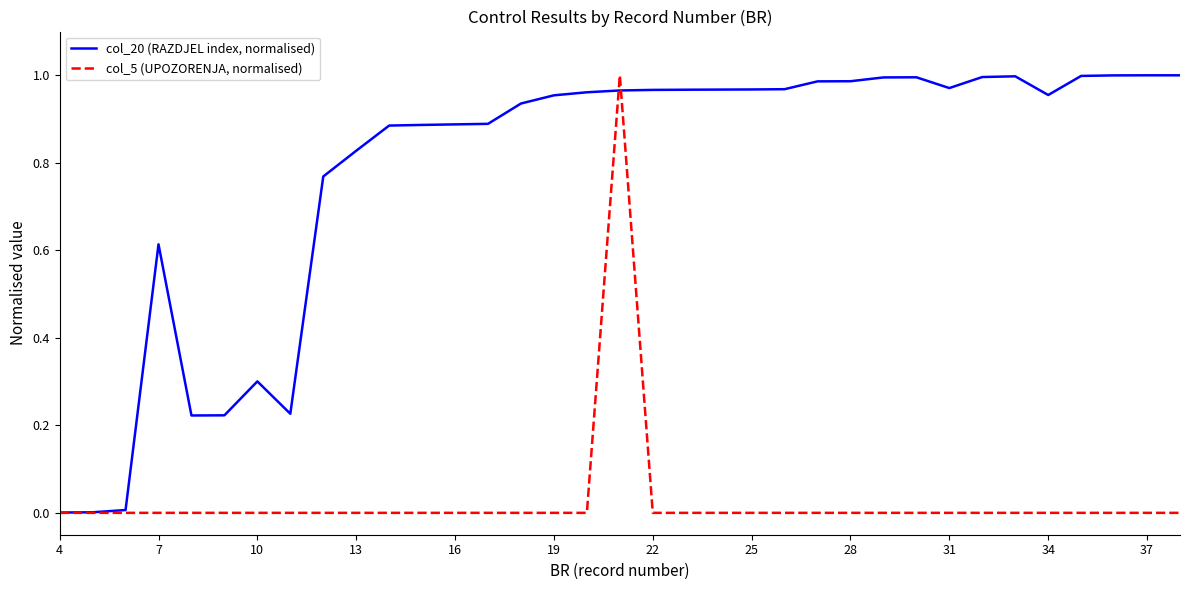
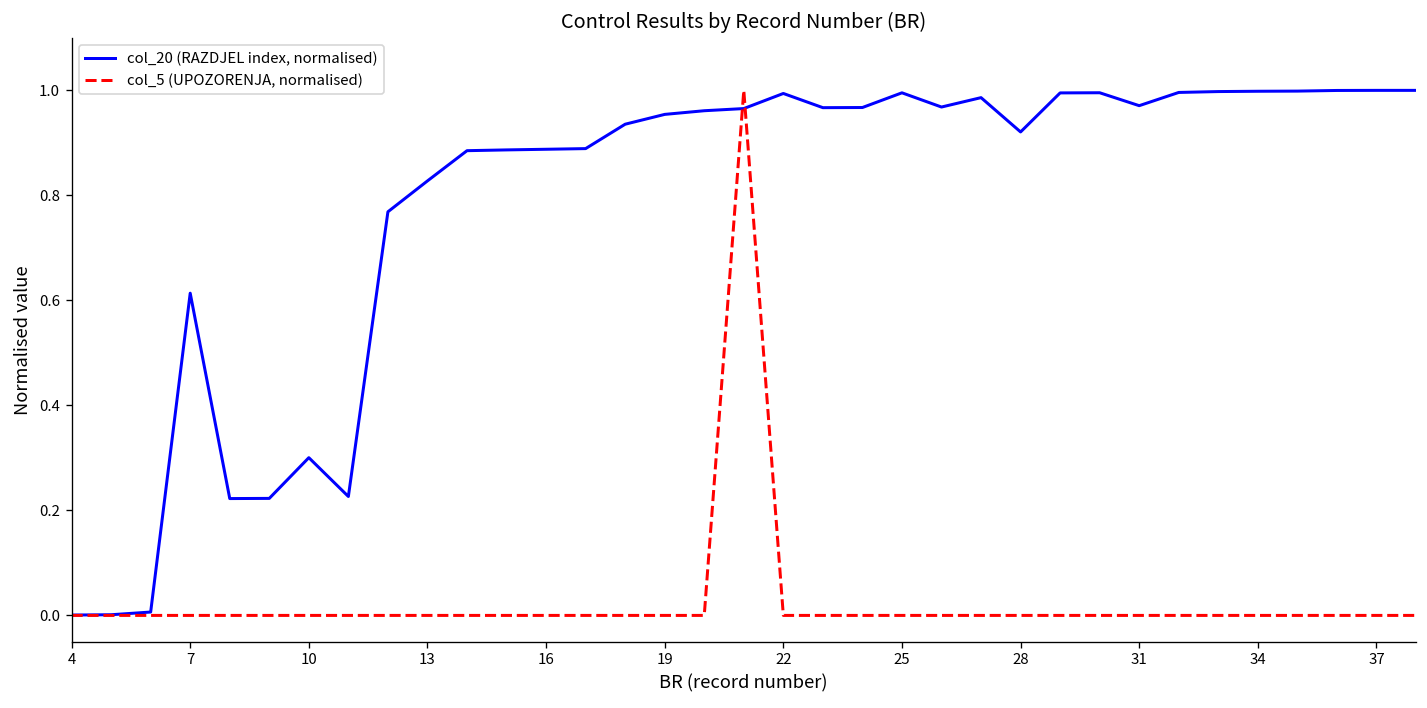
  {
    "col_20 (RAZDJEL index, normalised)": {
      "7": 0.61,
      "10": 0.30,
      "13": 0.83,
      "16": 0.89,
      "19": 0.95,
-     "22": 0.97,
-     "25": 0.97,
-     "28": 0.99,
+     "22": 0.99,
+     "25": 1.00,
+     "28": 0.92,
      "31": 0.97,
-     "34": 0.95,
+     "34": 1.00,
      "37": 1.00
    },
    "col_5 (UPOZORENJA, normalised)": {
      "7": 0.00,
      "10": 0.00,
      "13": 0.00,
      "16": 0.00,
      "19": 0.00,
      "22": 0.00,
      "25": 0.00,
      "28": 0.00,
      "31": 0.00,
      "34": 0.00,
      "37": 0.00
    }
  }
